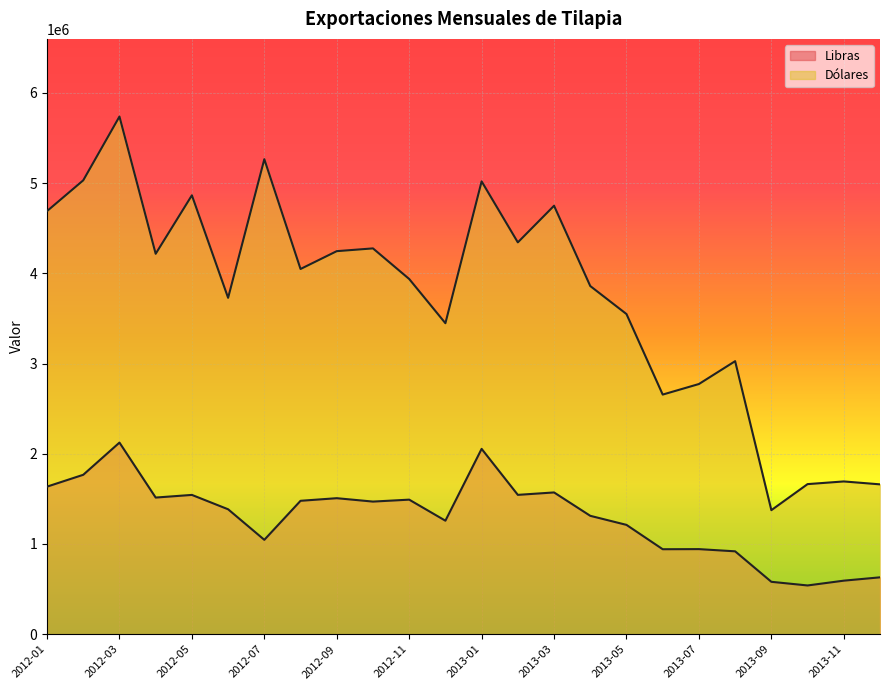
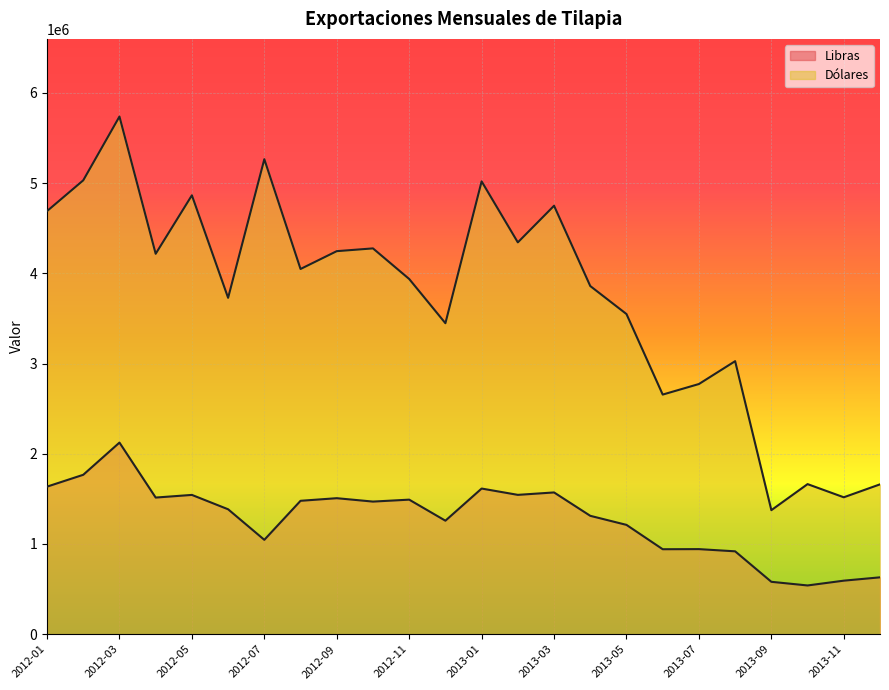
  {
    "Libras": {
      "2012-01": 1600000,
      "2012-03": 2100000,
      "2012-05": 1500000,
      "2012-07": 1000000,
      "2012-09": 1500000,
      "2012-11": 1500000,
-     "2013-01": 2100000,
+     "2013-01": 1600000,
      "2013-03": 1600000,
      "2013-05": 1200000,
      "2013-07": 900000,
      "2013-09": 600000,
      "2013-11": 600000
    },
    "Dólares": {
      "2012-01": 4700000,
      "2012-03": 5700000,
      "2012-05": 4900000,
      "2012-07": 5300000,
      "2012-09": 4200000,
      "2012-11": 3900000,
      "2013-01": 5000000,
      "2013-03": 4700000,
      "2013-05": 3500000,
      "2013-07": 2800000,
      "2013-09": 1400000,
-     "2013-11": 1700000
+     "2013-11": 1500000
    }
  }
